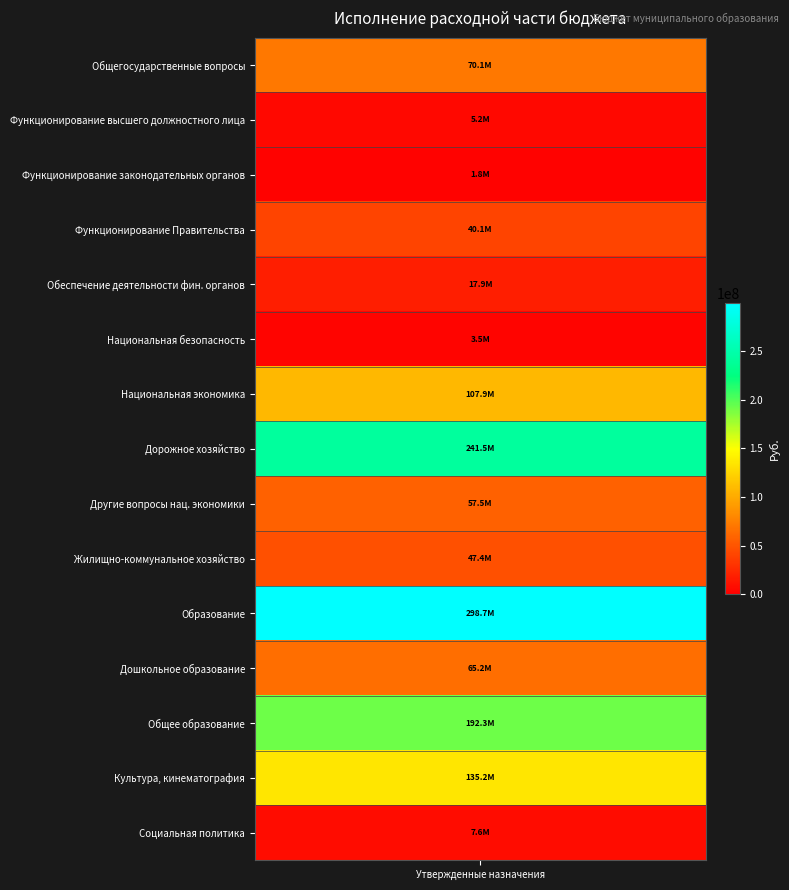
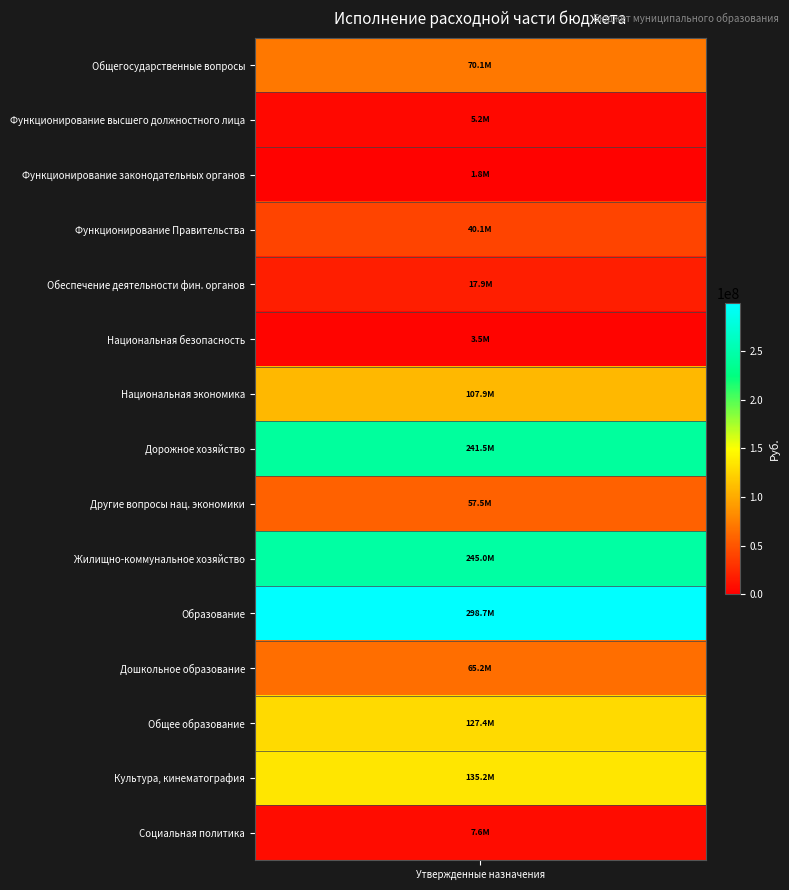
  {
    "Общегосударственные вопросы": {
      "Утвержденные назначения": "70.1M"
    },
    "Функционирование высшего должностного лица": {
      "Утвержденные назначения": "5.2M"
    },
    "Функционирование законодательных органов": {
      "Утвержденные назначения": "1.8M"
    },
    "Функционирование Правительства": {
      "Утвержденные назначения": "40.1M"
    },
    "Обеспечение деятельности фин. органов": {
      "Утвержденные назначения": "17.9M"
    },
    "Национальная безопасность": {
      "Утвержденные назначения": "3.5M"
    },
    "Национальная экономика": {
      "Утвержденные назначения": "107.9M"
    },
    "Дорожное хозяйство": {
      "Утвержденные назначения": "241.5M"
    },
    "Другие вопросы нац. экономики": {
      "Утвержденные назначения": "57.5M"
    },
    "Жилищно-коммунальное хозяйство": {
-     "Утвержденные назначения": "47.4M"
+     "Утвержденные назначения": "245.0M"
    },
    "Образование": {
      "Утвержденные назначения": "298.7M"
    },
    "Дошкольное образование": {
      "Утвержденные назначения": "65.2M"
    },
    "Общее образование": {
-     "Утвержденные назначения": "192.3M"
+     "Утвержденные назначения": "127.4M"
    },
    "Культура, кинематография": {
      "Утвержденные назначения": "135.2M"
    },
    "Социальная политика": {
      "Утвержденные назначения": "7.6M"
    }
  }
